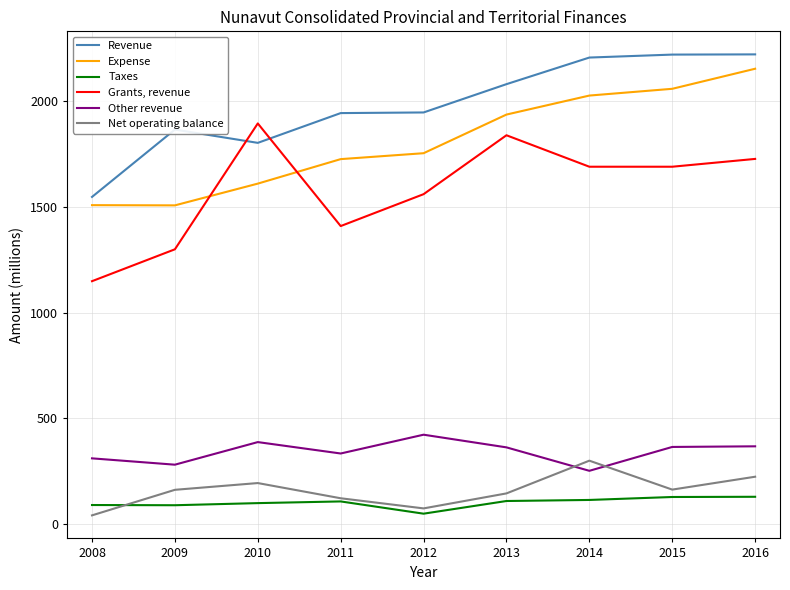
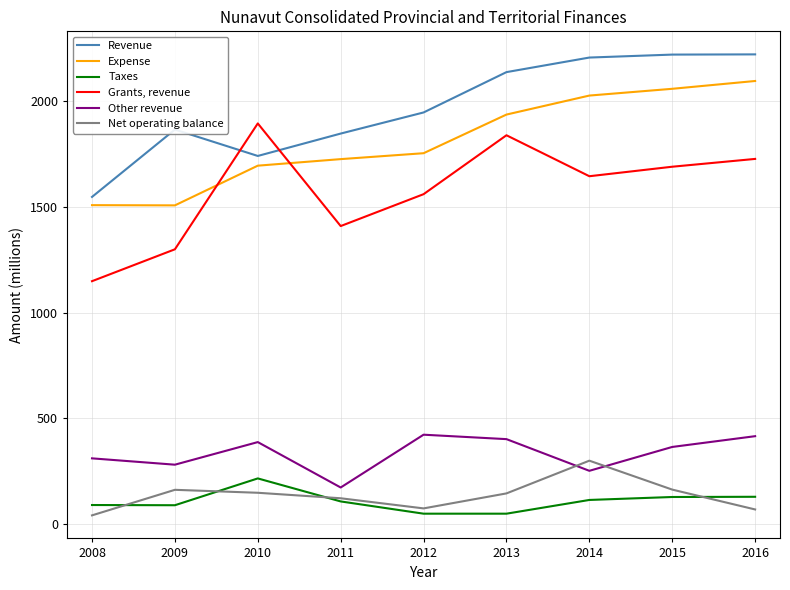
  {
    "Revenue": {
      "2008": 1550,
-     "2010": 1800,
-     "2011": 1950,
+     "2010": 1740,
+     "2011": 1850,
      "2012": 1950,
-     "2013": 2080,
+     "2013": 2140,
      "2014": 2210,
      "2015": 2220,
      "2016": 2220
    },
    "Expense": {
      "2008": 1510,
      "2009": 1510,
-     "2010": 1610,
+     "2010": 1700,
      "2011": 1730,
      "2012": 1760,
      "2013": 1940,
      "2014": 2030,
      "2015": 2060,
-     "2016": 2160
+     "2016": 2100
    },
    "Taxes": {
      "2008": 90,
      "2009": 90,
-     "2010": 100,
+     "2010": 220,
      "2011": 110,
      "2012": 50,
-     "2013": 110,
+     "2013": 50,
      "2014": 110,
      "2015": 130,
      "2016": 130
    },
    "Grants, revenue": {
      "2008": 1150,
      "2009": 1300,
      "2010": 1900,
      "2011": 1410,
      "2012": 1560,
      "2013": 1840,
-     "2014": 1690,
+     "2014": 1650,
      "2015": 1690,
      "2016": 1730
    },
    "Other revenue": {
      "2008": 310,
      "2009": 280,
      "2010": 390,
-     "2011": 330,
+     "2011": 170,
      "2012": 420,
-     "2013": 360,
+     "2013": 400,
      "2014": 250,
      "2015": 360,
-     "2016": 370
+     "2016": 420
    },
    "Net operating balance": {
      "2008": 40,
      "2009": 160,
-     "2010": 190,
+     "2010": 150,
      "2011": 120,
      "2012": 70,
      "2013": 140,
      "2014": 300,
      "2015": 160,
-     "2016": 220
+     "2016": 70
    }
  }
